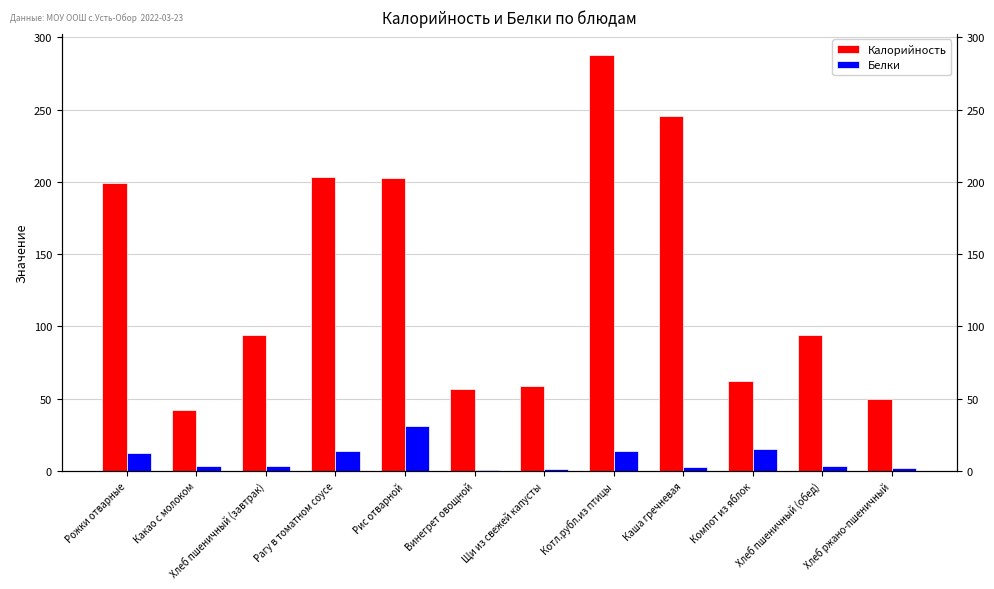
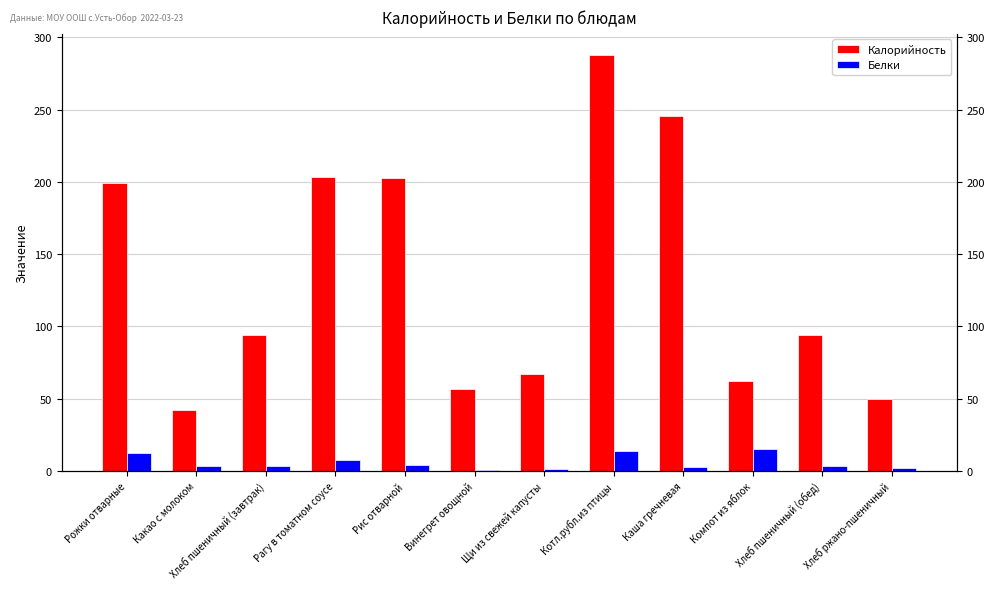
  {
    "Калорийность": {
      "Рожки отварные": 199,
      "Какао с молоком": 42,
      "Хлеб пшеничный (завтрак)": 94,
      "Рагу в томатном соусе": 204,
      "Рис отварной": 203,
      "Винегрет овощной": 56,
-     "Щи из свежей капусты": 58,
+     "Щи из свежей капусты": 67,
      "Котл.рубл.из птицы": 288,
      "Каша гречневая": 246,
      "Компот из яблок": 62,
      "Хлеб пшеничный (обед)": 94,
      "Хлеб ржано-пшеничный": 50
    },
    "Белки": {
      "Рожки отварные": 13,
      "Какао с молоком": 4,
      "Хлеб пшеничный (завтрак)": 3,
-     "Рагу в томатном соусе": 14,
-     "Рис отварной": 31,
+     "Рагу в томатном соусе": 8,
+     "Рис отварной": 4,
      "Котл.рубл.из птицы": 14,
      "Каша гречневая": 3,
      "Компот из яблок": 15,
      "Хлеб пшеничный (обед)": 3,
      "Хлеб ржано-пшеничный": 2
    }
  }
